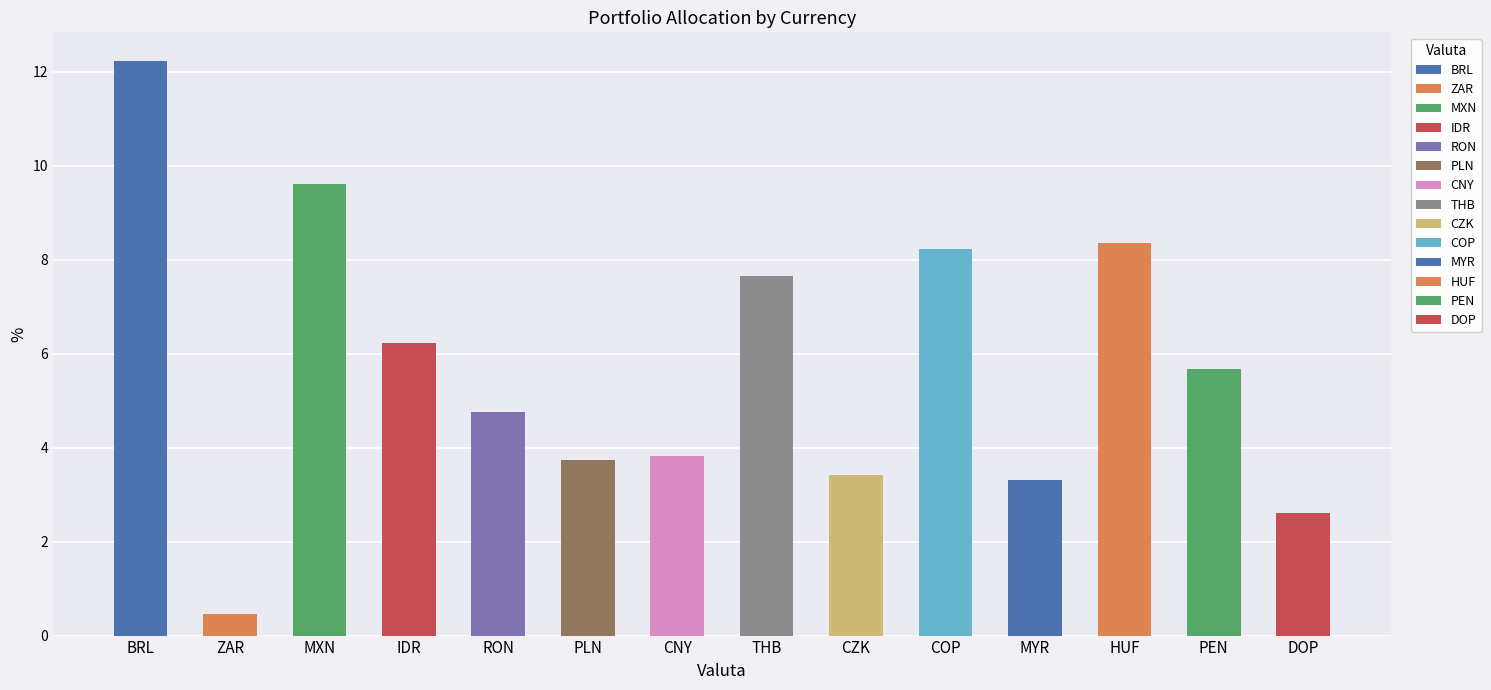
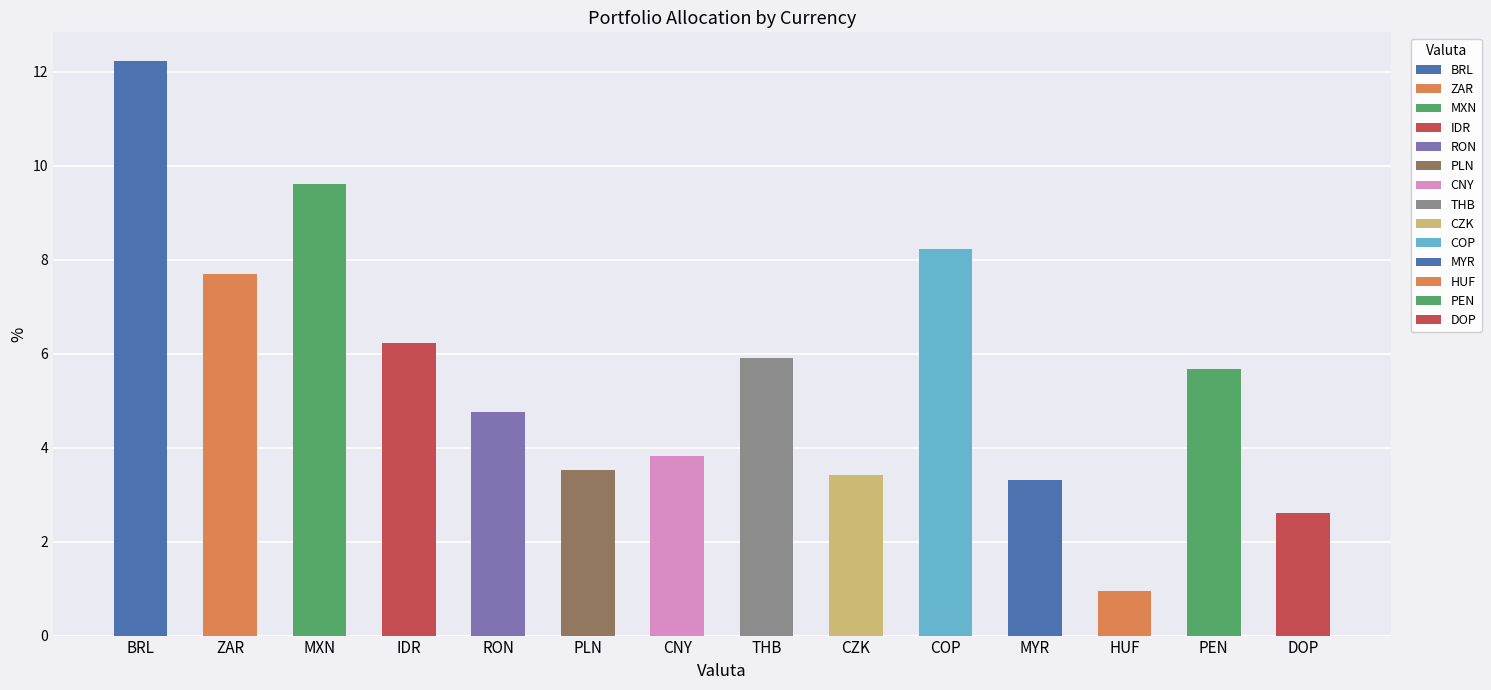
  {
    "BRL": 12.2,
-   "ZAR": 0.5,
+   "ZAR": 7.7,
    "MXN": 9.6,
    "IDR": 6.2,
    "RON": 4.8,
-   "PLN": 3.7,
+   "PLN": 3.5,
    "CNY": 3.8,
-   "THB": 7.7,
+   "THB": 5.9,
    "CZK": 3.4,
    "COP": 8.2,
    "MYR": 3.3,
-   "HUF": 8.3,
+   "HUF": 1.0,
    "PEN": 5.7,
    "DOP": 2.6
  }
